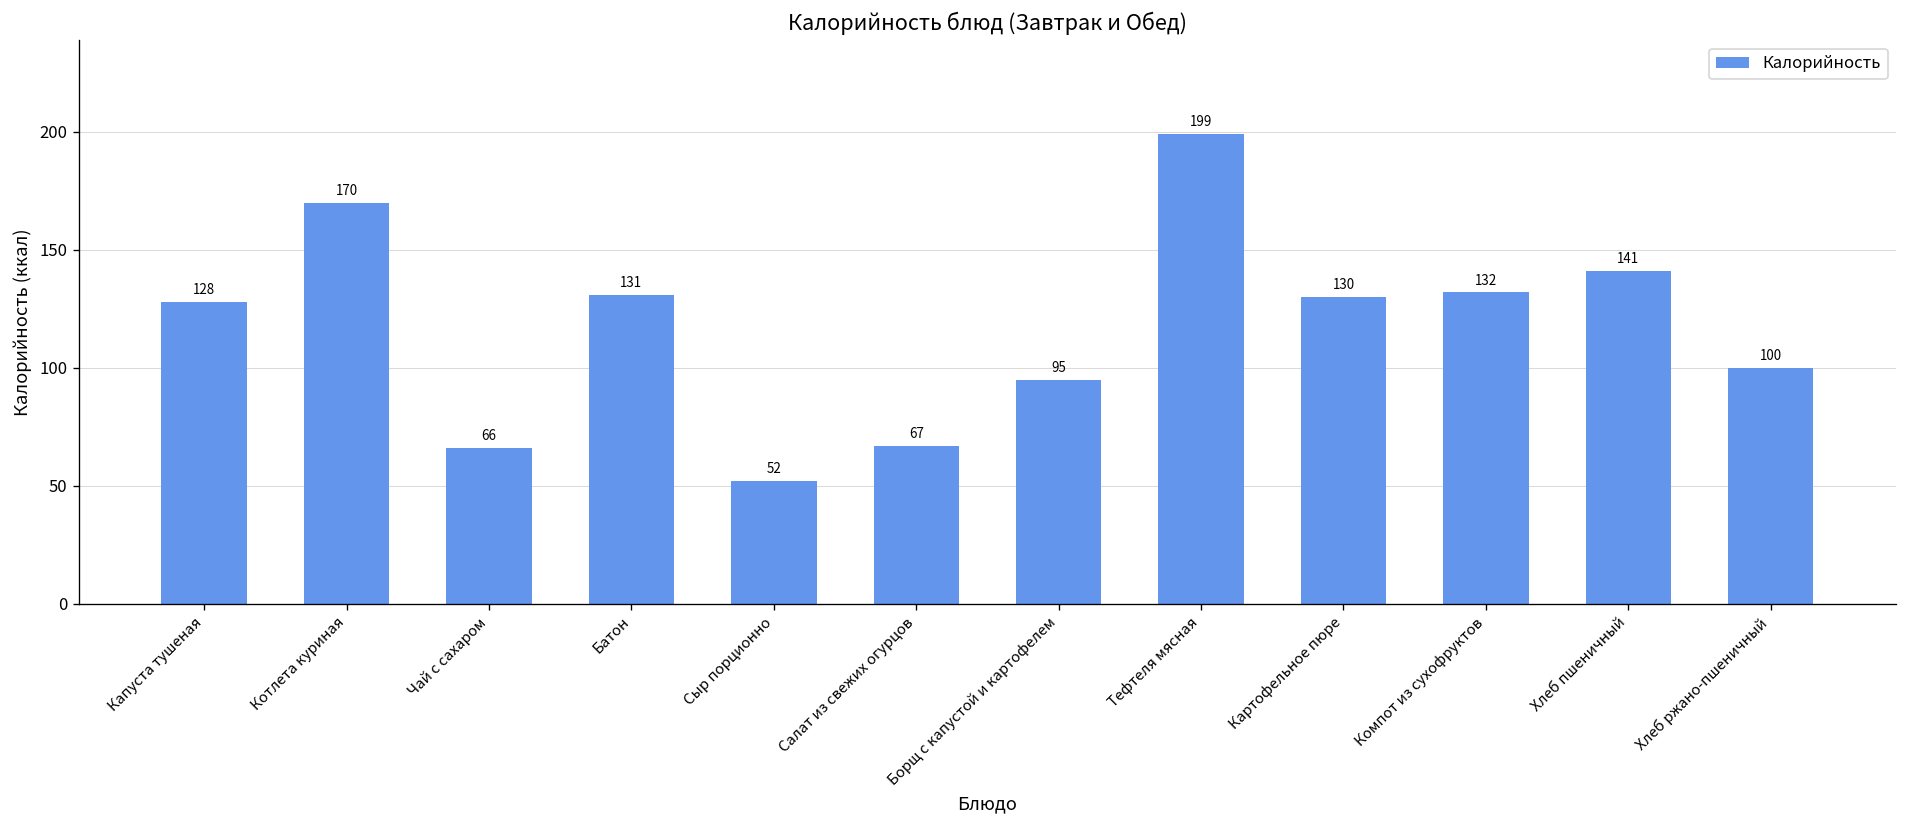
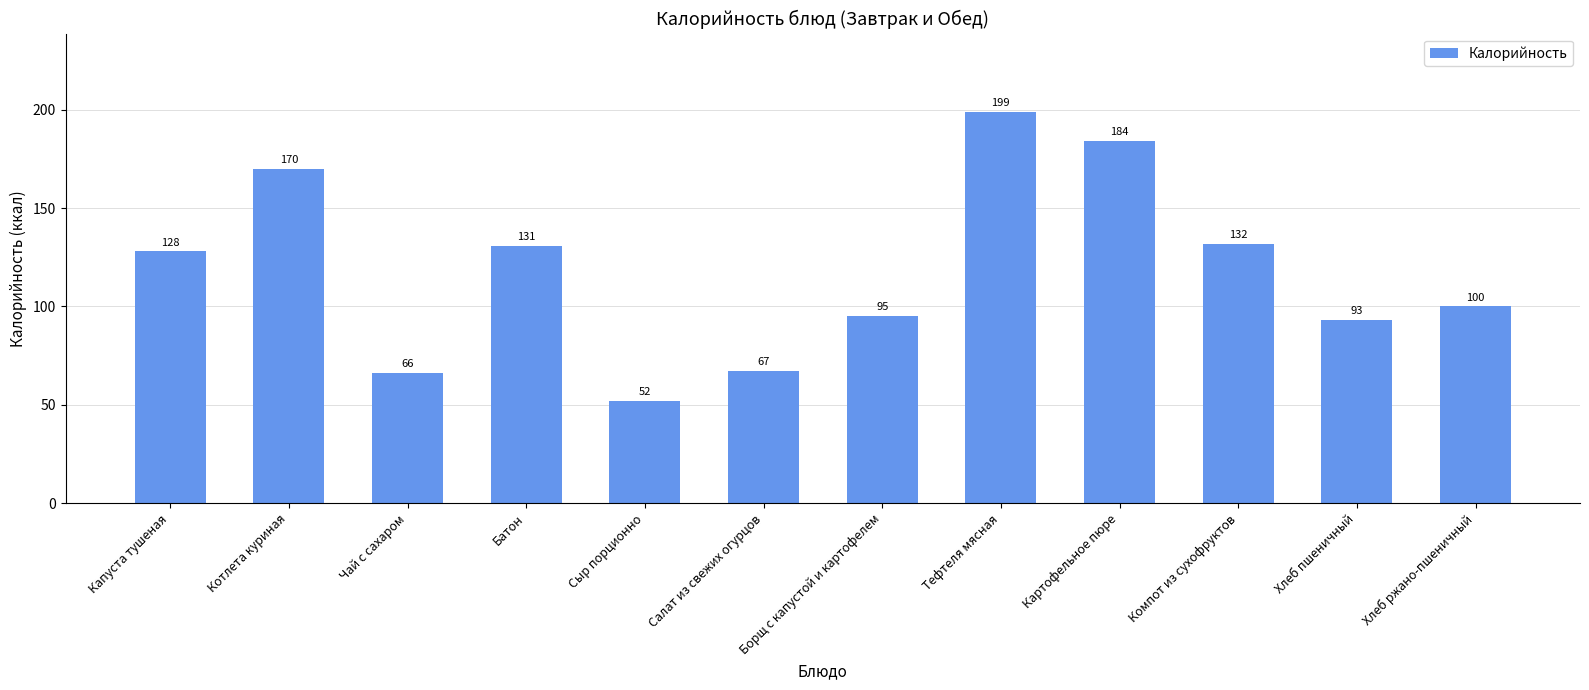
  {
    "Капуста тушеная": 128,
    "Котлета куриная": 170,
    "Чай с сахаром": 66,
    "Батон": 131,
    "Сыр порционно": 52,
    "Салат из свежих огурцов": 67,
    "Борщ с капустой и картофелем": 95,
    "Тефтеля мясная": 199,
-   "Картофельное пюре": 130,
+   "Картофельное пюре": 184,
    "Компот из сухофруктов": 132,
-   "Хлеб пшеничный": 141,
+   "Хлеб пшеничный": 93,
    "Хлеб ржано-пшеничный": 100
  }
